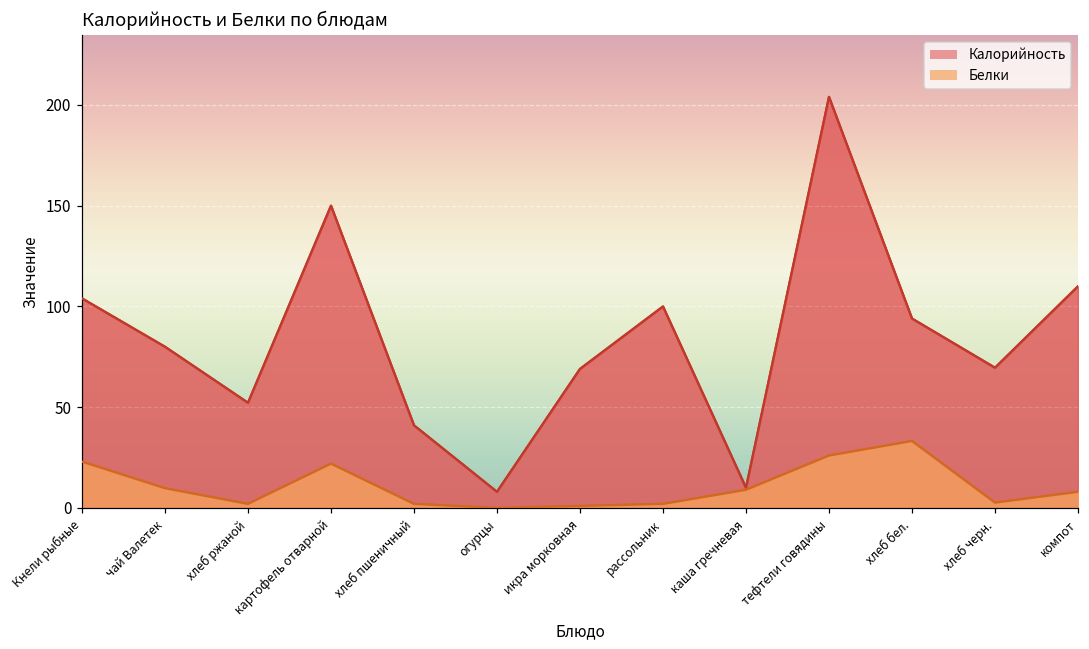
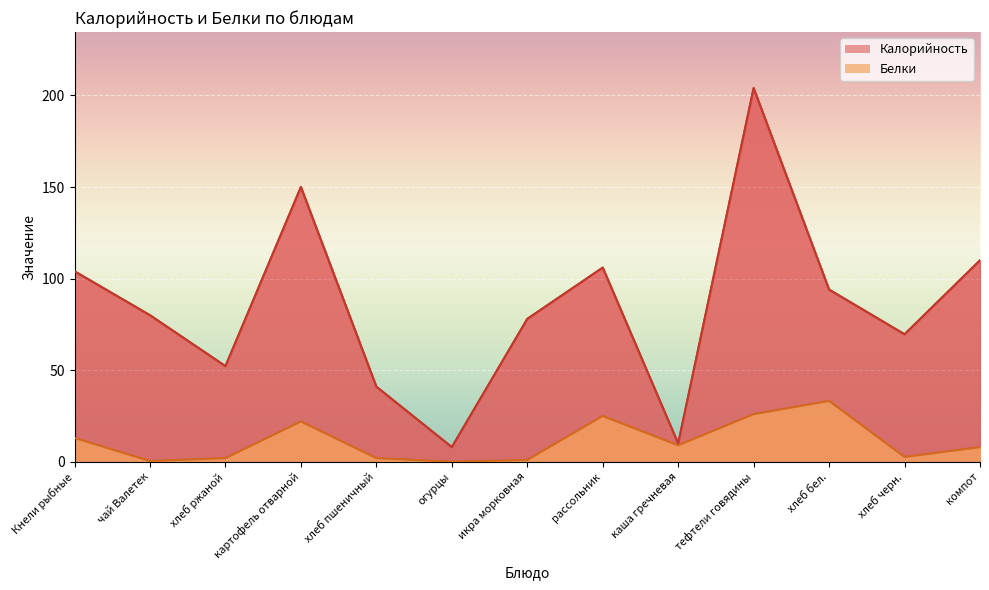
  {
    "Калорийность": {
      "Кнели рыбные": 104,
      "чай Валетек": 80,
      "хлеб ржаной": 52,
      "картофель отварной": 150,
      "хлеб пшеничный": 41,
      "огурцы": 8,
-     "икра морковная": 69,
-     "рассольник": 100,
+     "икра морковная": 78,
+     "рассольник": 106,
      "тефтели говядины": 204,
      "хлеб бел.": 94,
      "хлеб черн.": 70,
      "компот": 110
    },
    "Белки": {
-     "Кнели рыбные": 23,
-     "чай Валетек": 10,
+     "Кнели рыбные": 13,
+     "чай Валетек": 0,
      "хлеб ржаной": 2,
      "картофель отварной": 22,
      "хлеб пшеничный": 2,
      "огурцы": 0,
      "икра морковная": 1,
-     "рассольник": 2,
+     "рассольник": 25,
      "тефтели говядины": 26,
      "хлеб бел.": 33,
      "хлеб черн.": 3,
      "компот": 8
    }
  }
